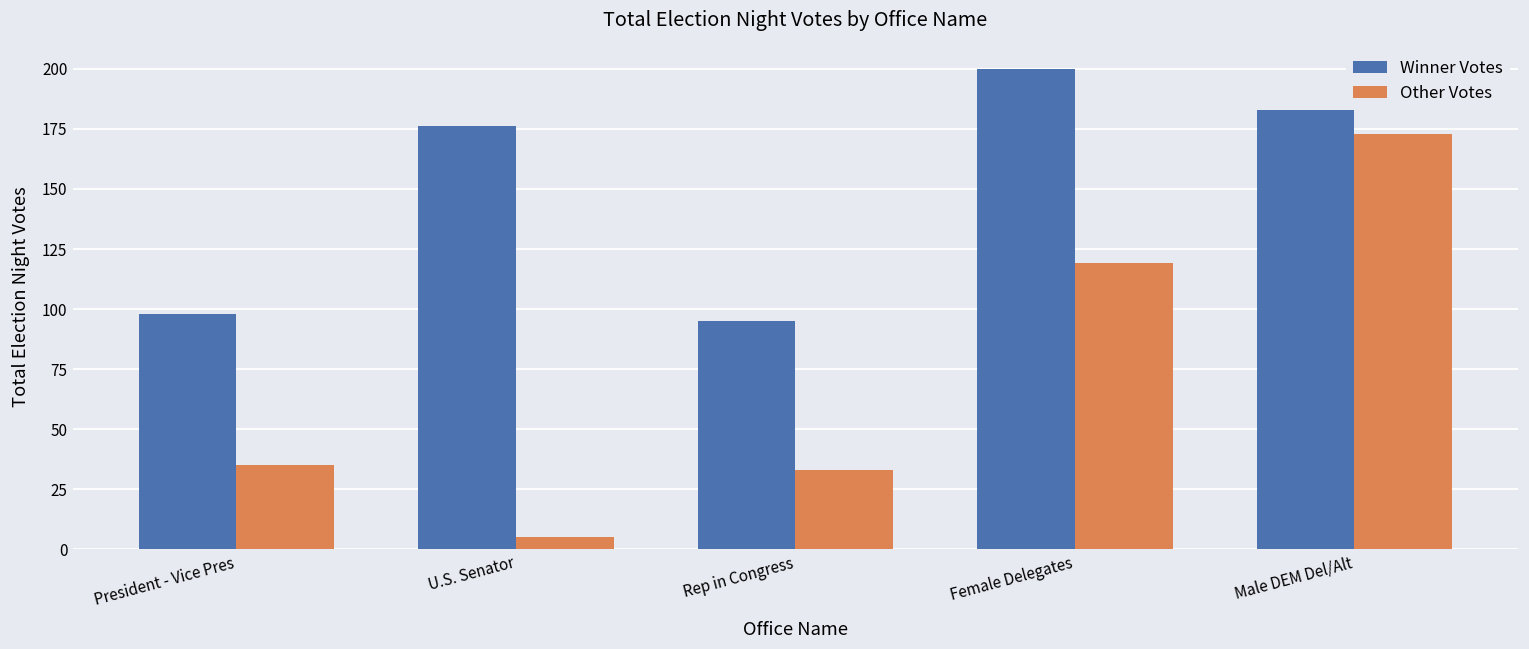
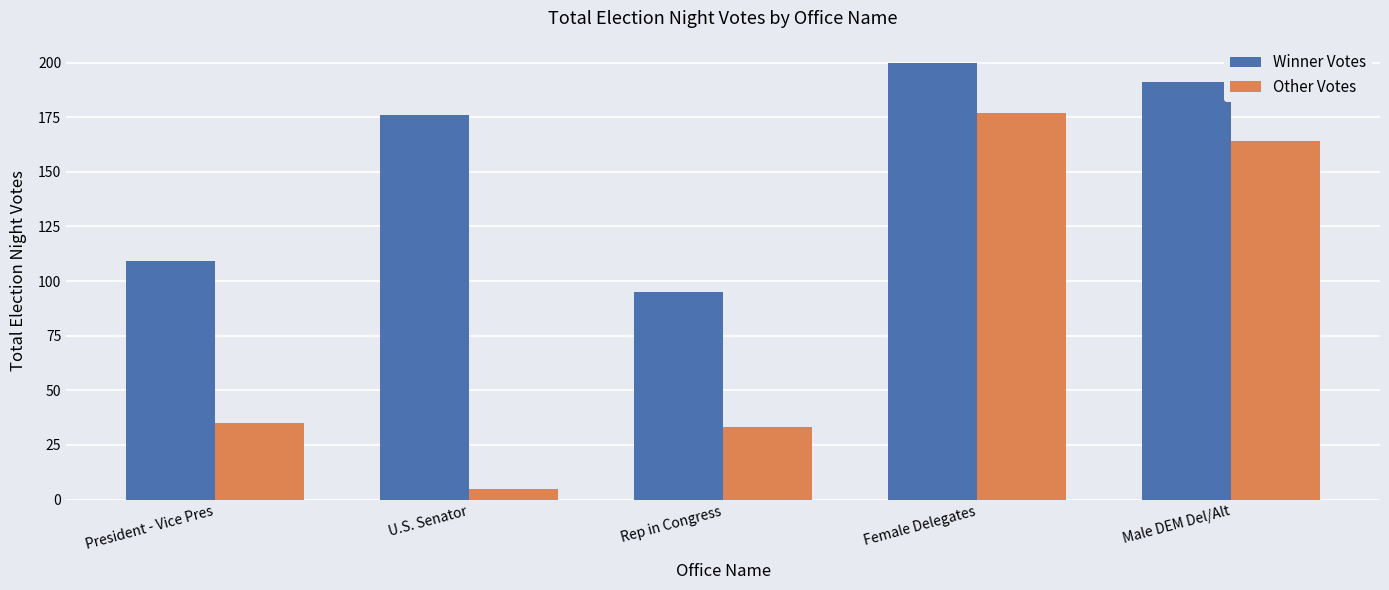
  {
    "Winner Votes": {
-     "President - Vice Pres": 98,
+     "President - Vice Pres": 109,
      "U.S. Senator": 176,
      "Rep in Congress": 95,
      "Female Delegates": 200,
-     "Male DEM Del/Alt": 183
+     "Male DEM Del/Alt": 191
    },
    "Other Votes": {
      "President - Vice Pres": 35,
      "U.S. Senator": 5,
      "Rep in Congress": 33,
-     "Female Delegates": 119,
-     "Male DEM Del/Alt": 173
+     "Female Delegates": 177,
+     "Male DEM Del/Alt": 164
    }
  }
